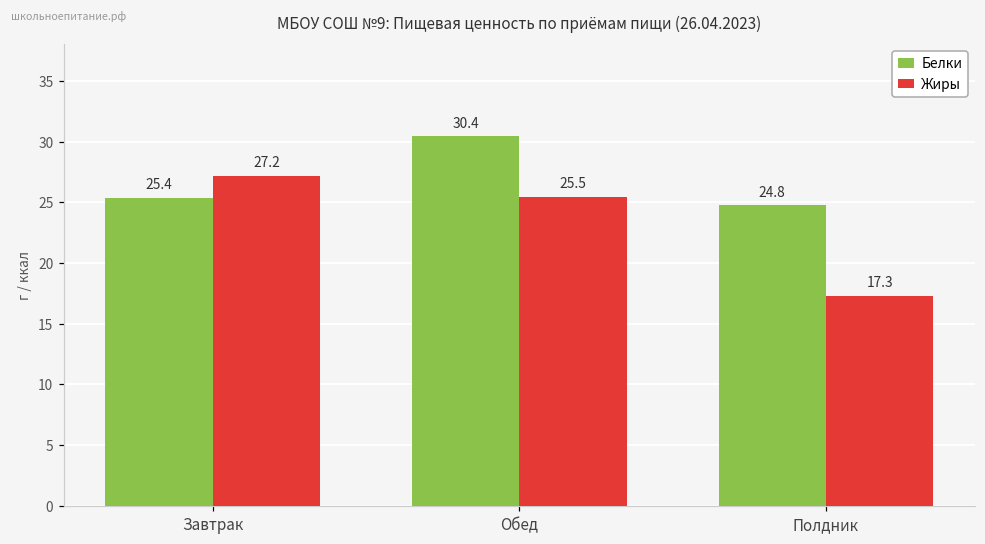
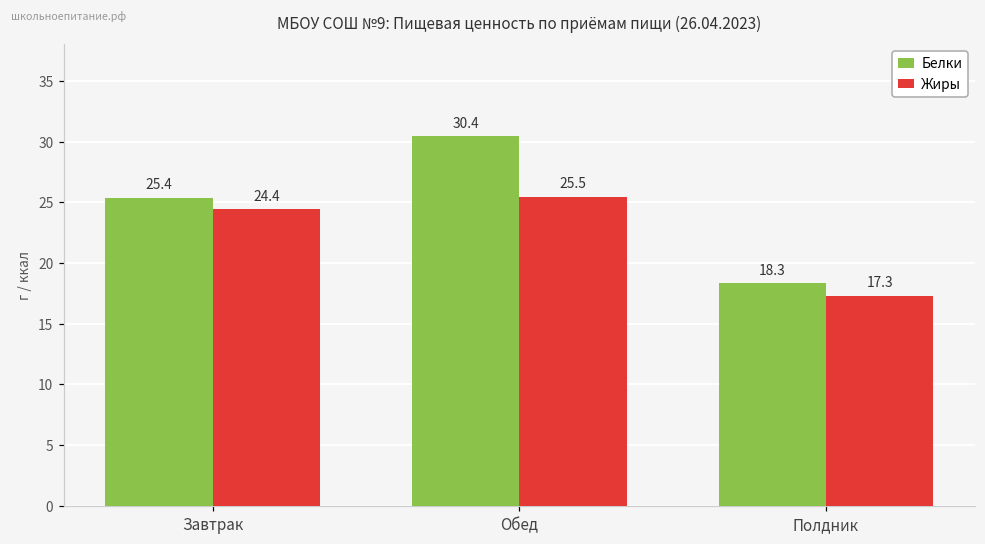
  {
    "Белки": {
      "Завтрак": 25.4,
      "Обед": 30.4,
-     "Полдник": 24.8
+     "Полдник": 18.3
    },
    "Жиры": {
-     "Завтрак": 27.2,
+     "Завтрак": 24.4,
      "Обед": 25.5,
      "Полдник": 17.3
    }
  }
